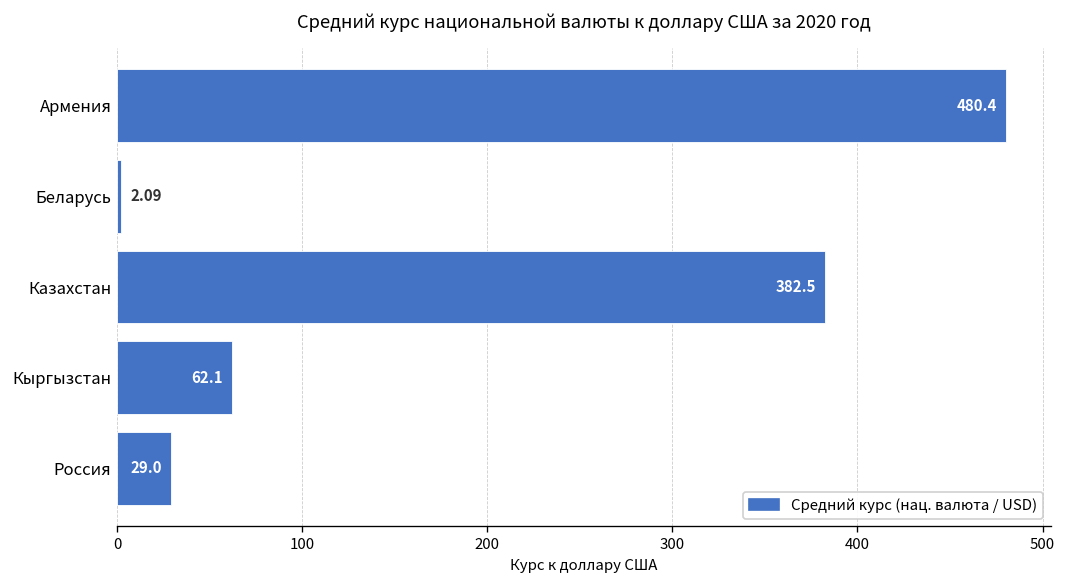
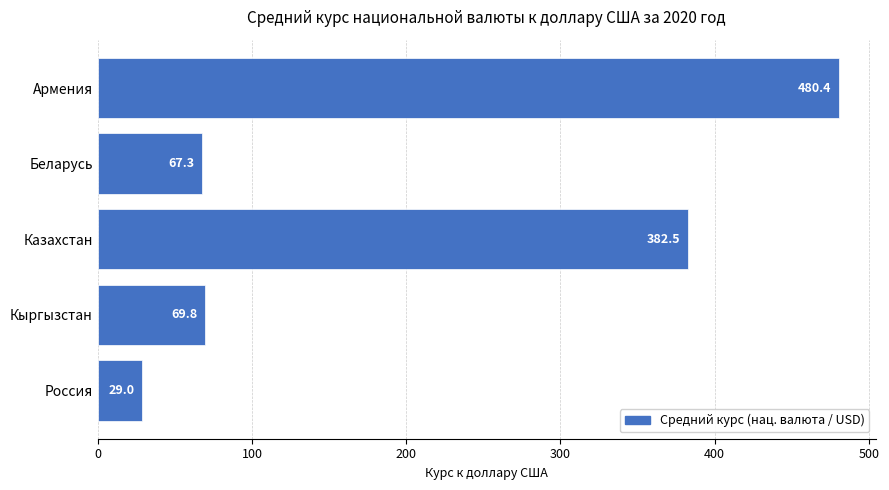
  {
    "Армения": 480.4,
-   "Беларусь": 2.09,
+   "Беларусь": 67.3,
    "Казахстан": 382.5,
-   "Кыргызстан": 62.1,
+   "Кыргызстан": 69.8,
    "Россия": 29.0
  }
